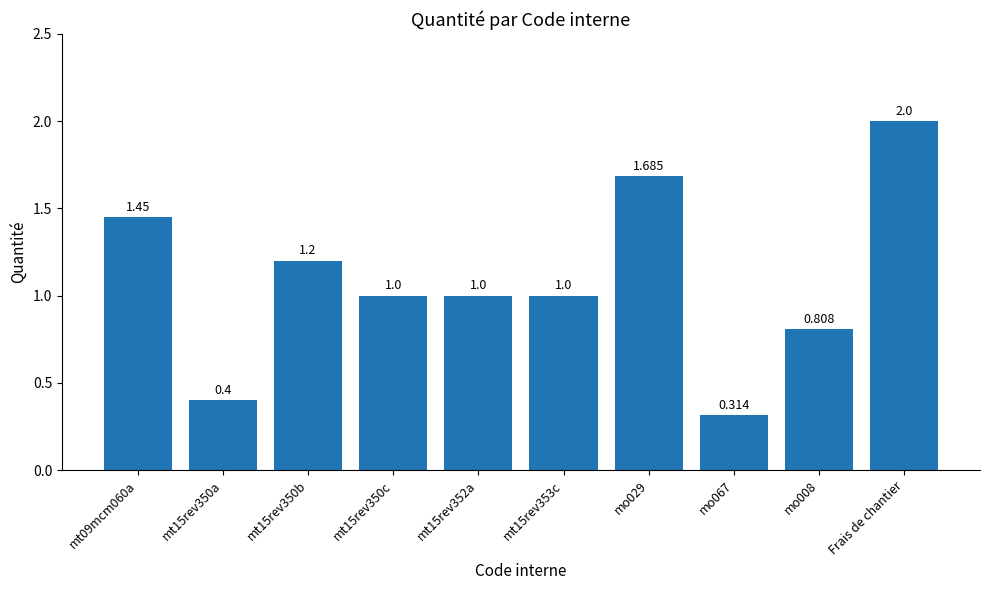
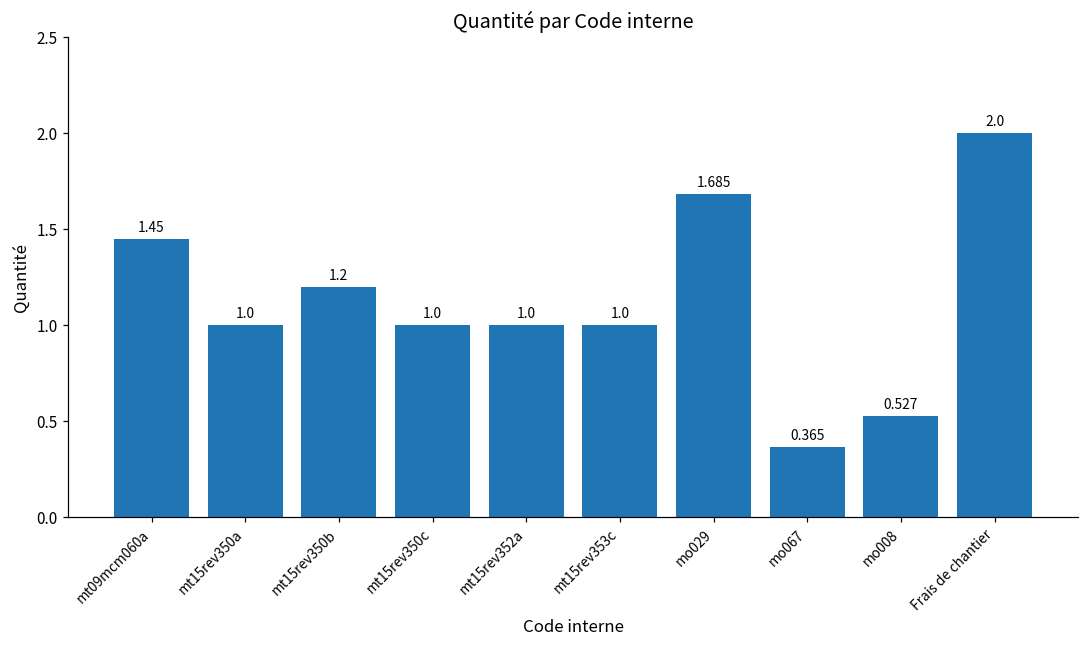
  {
    "mt09mcm060a": 1.45,
-   "mt15rev350a": 0.4,
+   "mt15rev350a": 1.0,
    "mt15rev350b": 1.2,
    "mt15rev350c": 1.0,
    "mt15rev352a": 1.0,
    "mt15rev353c": 1.0,
    "mo029": 1.685,
-   "mo067": 0.314,
-   "mo008": 0.808,
+   "mo067": 0.365,
+   "mo008": 0.527,
    "Frais de chantier": 2.0
  }
